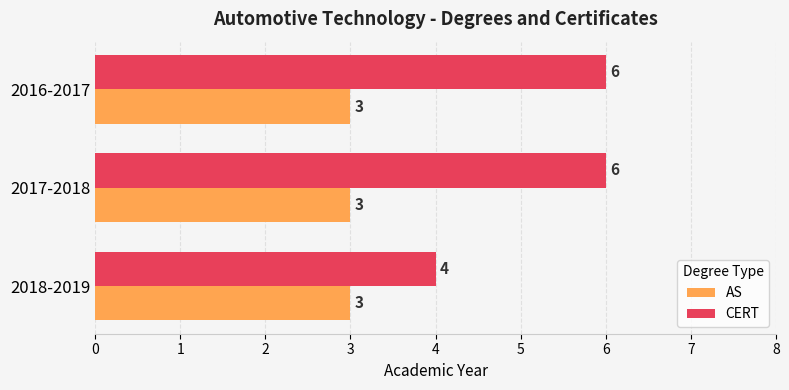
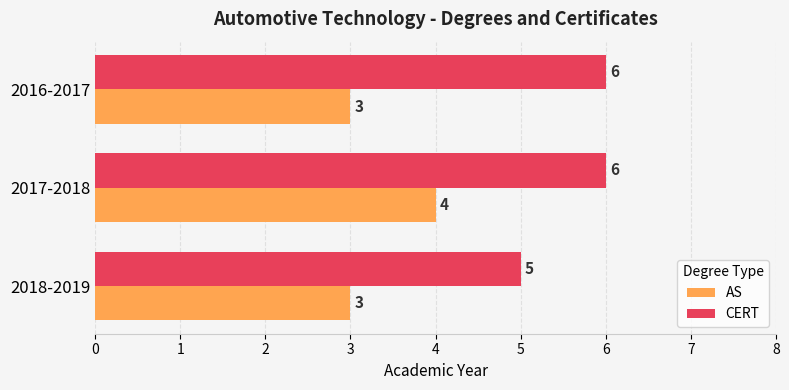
  {
    "AS": {
      "2016-2017": 3,
-     "2017-2018": 3,
+     "2017-2018": 4,
      "2018-2019": 3
    },
    "CERT": {
      "2016-2017": 6,
      "2017-2018": 6,
-     "2018-2019": 4
+     "2018-2019": 5
    }
  }
